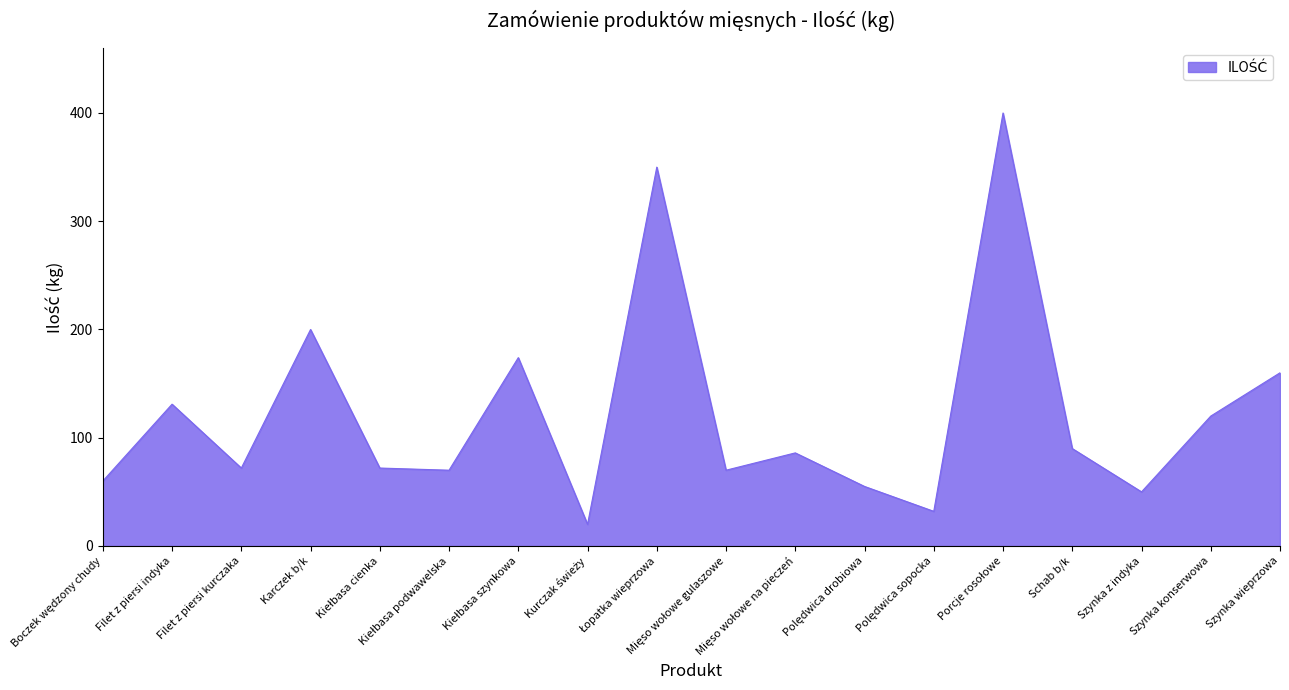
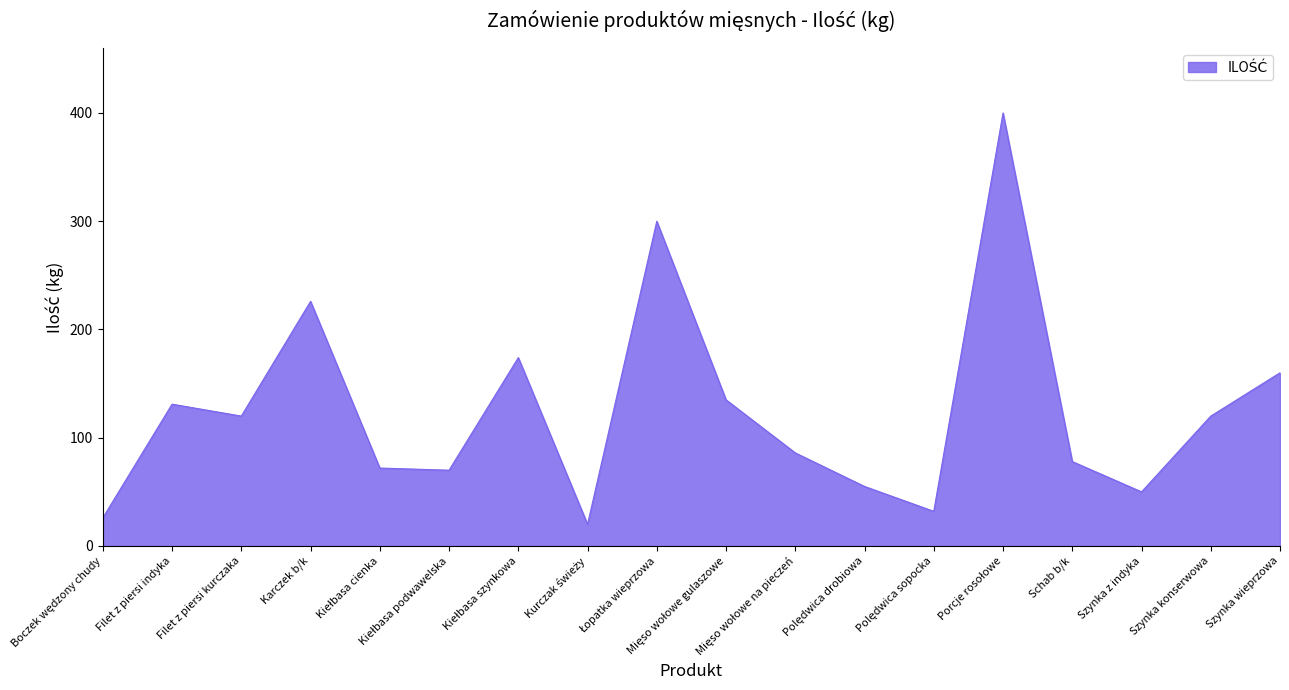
  {
-   "Boczek wędzony chudy": 60,
+   "Boczek wędzony chudy": 26,
    "Filet z piersi indyka": 131,
-   "Filet z piersi kurczaka": 72,
-   "Karczek b/k": 200,
+   "Filet z piersi kurczaka": 120,
+   "Karczek b/k": 226,
    "Kiełbasa cienka": 72,
    "Kiełbasa podwawelska": 70,
    "Kiełbasa szynkowa": 174,
    "Kurczak świeży": 20,
-   "Łopatka wieprzowa": 350,
-   "Mięso wołowe gulaszowe": 70,
+   "Łopatka wieprzowa": 300,
+   "Mięso wołowe gulaszowe": 135,
    "Mięso wołowe na pieczeń": 86,
    "Polędwica drobiowa": 55,
    "Polędwica sopocka": 32,
    "Porcje rosołowe": 400,
-   "Schab b/k": 90,
+   "Schab b/k": 78,
    "Szynka z indyka": 50,
    "Szynka konserwowa": 120,
    "Szynka wieprzowa": 160
  }
